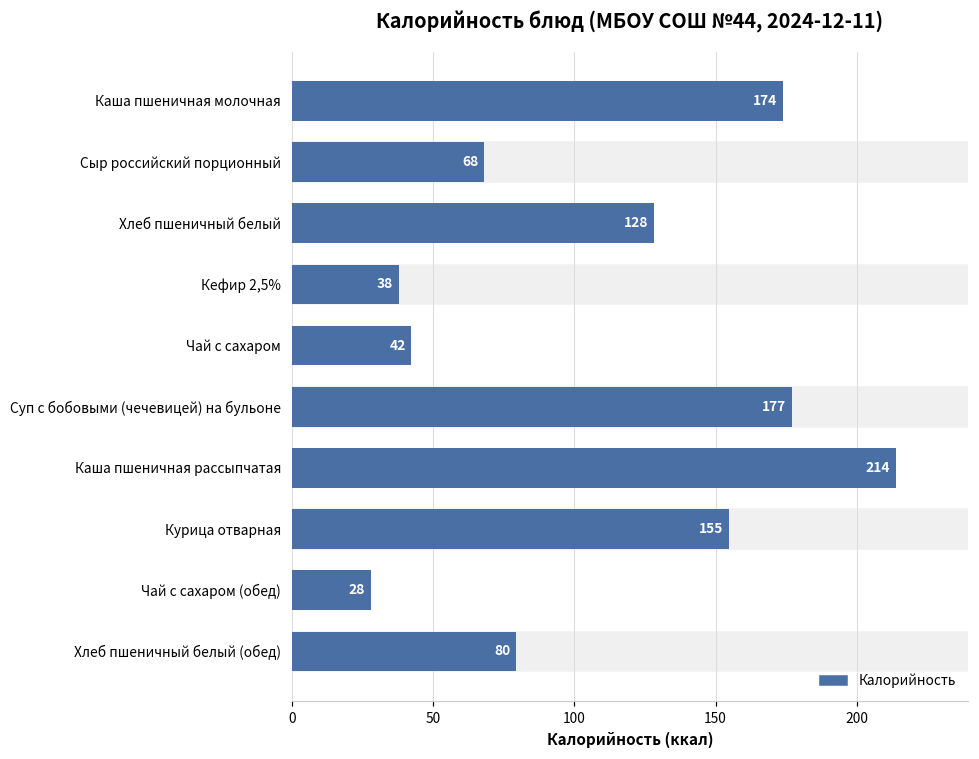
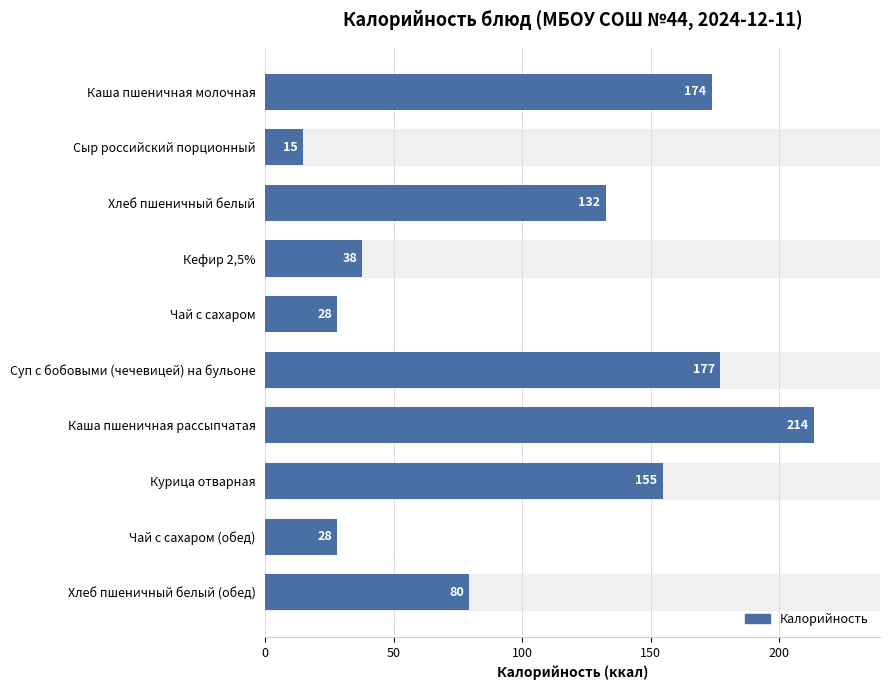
  {
    "Каша пшеничная молочная": 174,
-   "Сыр российский порционный": 68,
-   "Хлеб пшеничный белый": 128,
+   "Сыр российский порционный": 15,
+   "Хлеб пшеничный белый": 132,
    "Кефир 2,5%": 38,
-   "Чай с сахаром": 42,
+   "Чай с сахаром": 28,
    "Суп с бобовыми (чечевицей) на бульоне": 177,
    "Каша пшеничная рассыпчатая": 214,
    "Курица отварная": 155,
    "Чай с сахаром (обед)": 28,
    "Хлеб пшеничный белый (обед)": 80
  }
